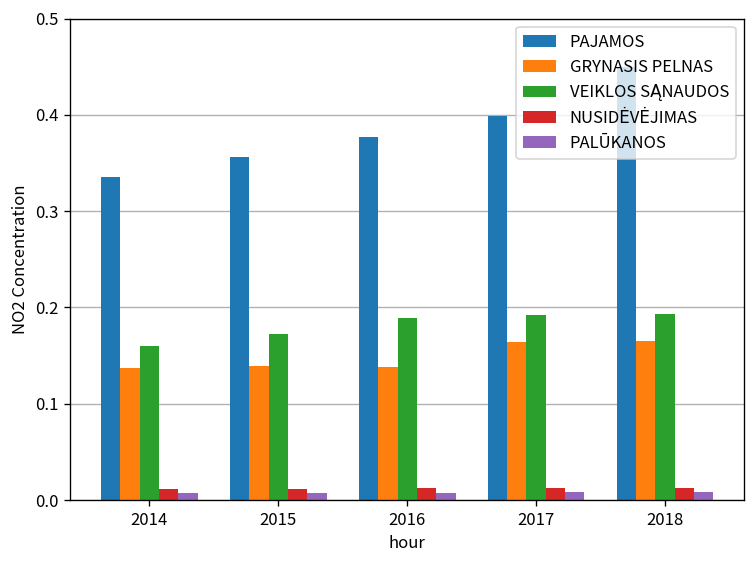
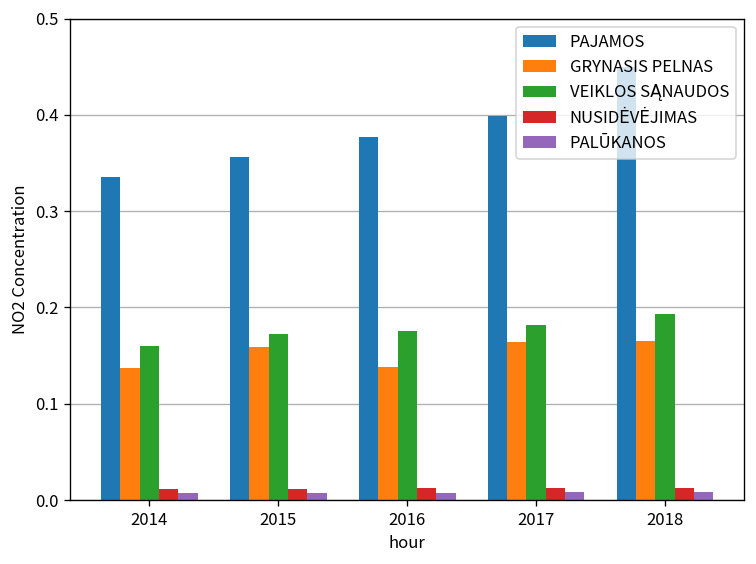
  {
    "PAJAMOS": {
      "2014": 0.34,
      "2015": 0.36,
      "2016": 0.38,
      "2017": 0.40
    },
    "GRYNASIS PELNAS": {
      "2014": 0.14,
-     "2015": 0.14,
+     "2015": 0.16,
      "2016": 0.14,
      "2017": 0.16,
      "2018": 0.17
    },
    "VEIKLOS SĄNAUDOS": {
      "2014": 0.16,
      "2015": 0.17,
-     "2016": 0.19,
-     "2017": 0.19,
+     "2016": 0.18,
+     "2017": 0.18,
      "2018": 0.19
    },
    "NUSIDĖVĖJIMAS": {
      "2014": 0.01,
      "2015": 0.01,
      "2016": 0.01,
      "2017": 0.01,
      "2018": 0.01
    },
    "PALŪKANOS": {
      "2014": 0.01,
      "2015": 0.01,
      "2016": 0.01,
      "2017": 0.01,
      "2018": 0.01
    }
  }
